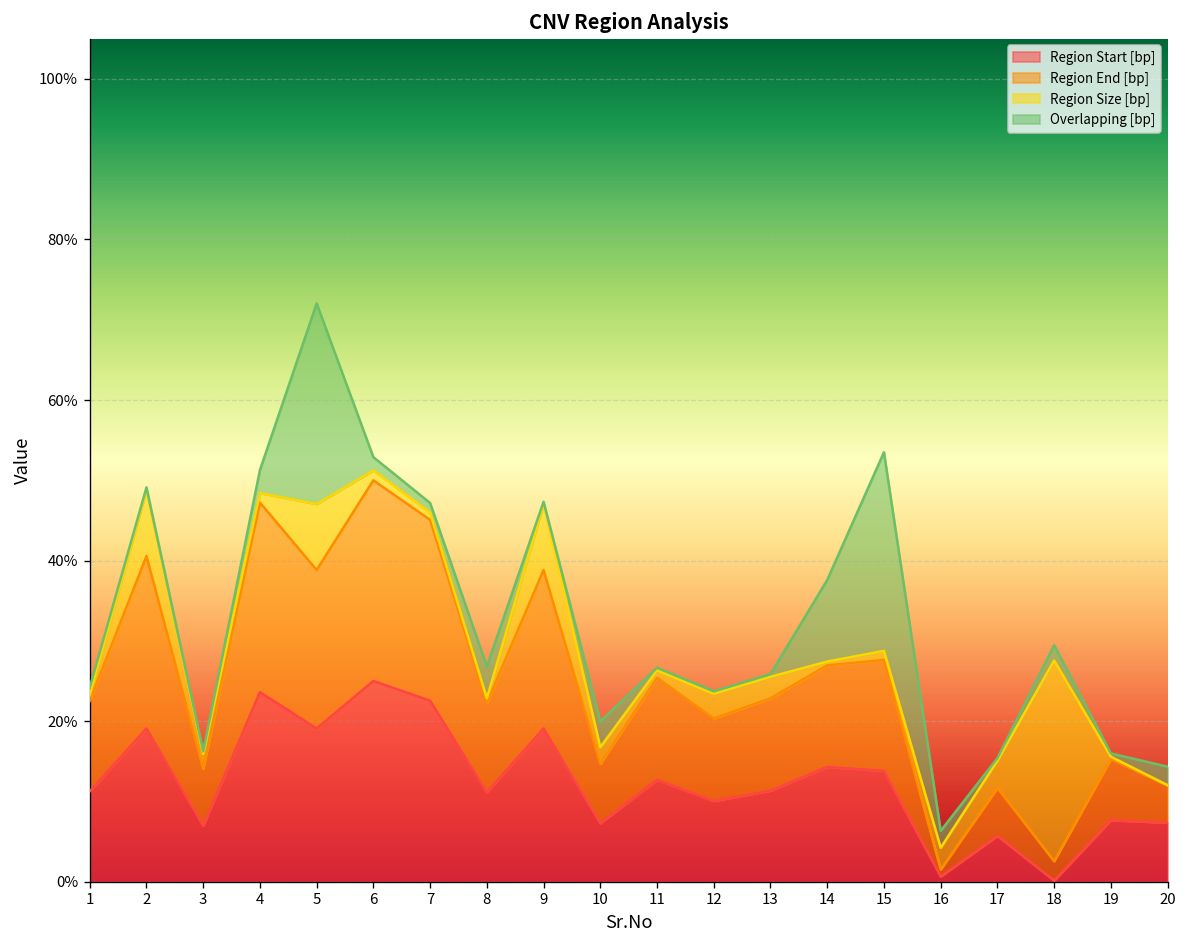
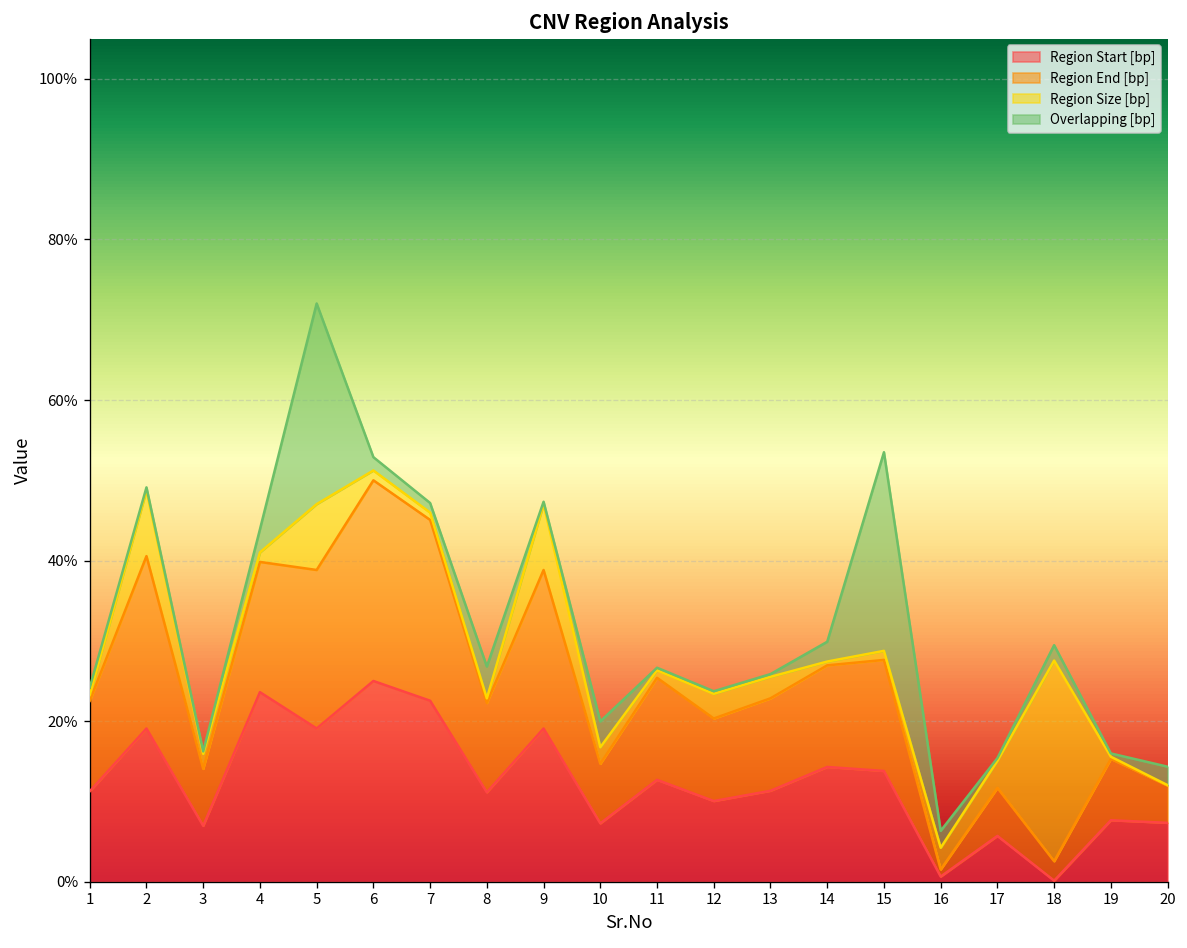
  {
    "Region Start [bp]": {
      "1": "11%",
      "2": "19%",
      "3": "7%",
      "4": "24%",
      "5": "19%",
      "6": "25%",
      "7": "23%",
      "8": "11%",
      "9": "19%",
      "10": "7%",
      "11": "13%",
      "12": "10%",
      "13": "11%",
      "14": "14%",
      "15": "14%",
      "16": "1%",
      "17": "6%",
      "18": "0%",
      "19": "8%",
      "20": "7%"
    },
    "Region End [bp]": {
      "1": "11%",
      "2": "21%",
      "3": "7%",
-     "4": "24%",
+     "4": "16%",
      "5": "20%",
      "6": "25%",
      "7": "23%",
      "8": "11%",
      "9": "20%",
      "10": "7%",
      "11": "13%",
      "12": "10%",
      "13": "12%",
      "14": "13%",
      "15": "14%",
      "16": "1%",
      "17": "6%",
      "18": "2%"
    },
    "Region Size [bp]": {
      "1": "1%",
      "4": "1%",
      "5": "8%",
      "6": "1%",
      "7": "1%",
      "8": "1%",
      "10": "2%",
      "14": "0%",
      "15": "1%",
      "16": "3%",
      "18": "25%"
    },
    "Overlapping [bp]": {
      "1": "1%",
      "4": "3%",
      "5": "25%",
      "6": "2%",
      "7": "1%",
      "8": "4%",
      "10": "3%",
-     "14": "10%",
+     "14": "2%",
      "15": "25%",
      "16": "2%",
      "18": "2%",
      "19": "0%",
      "20": "2%"
    }
  }
